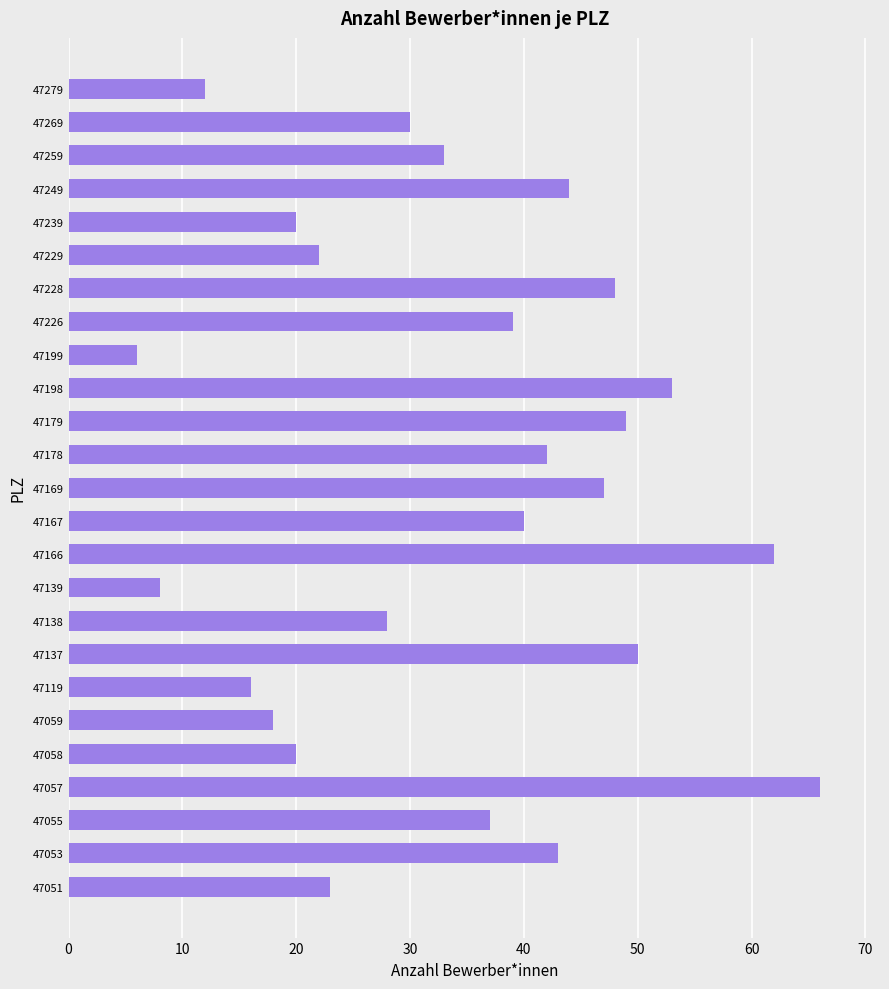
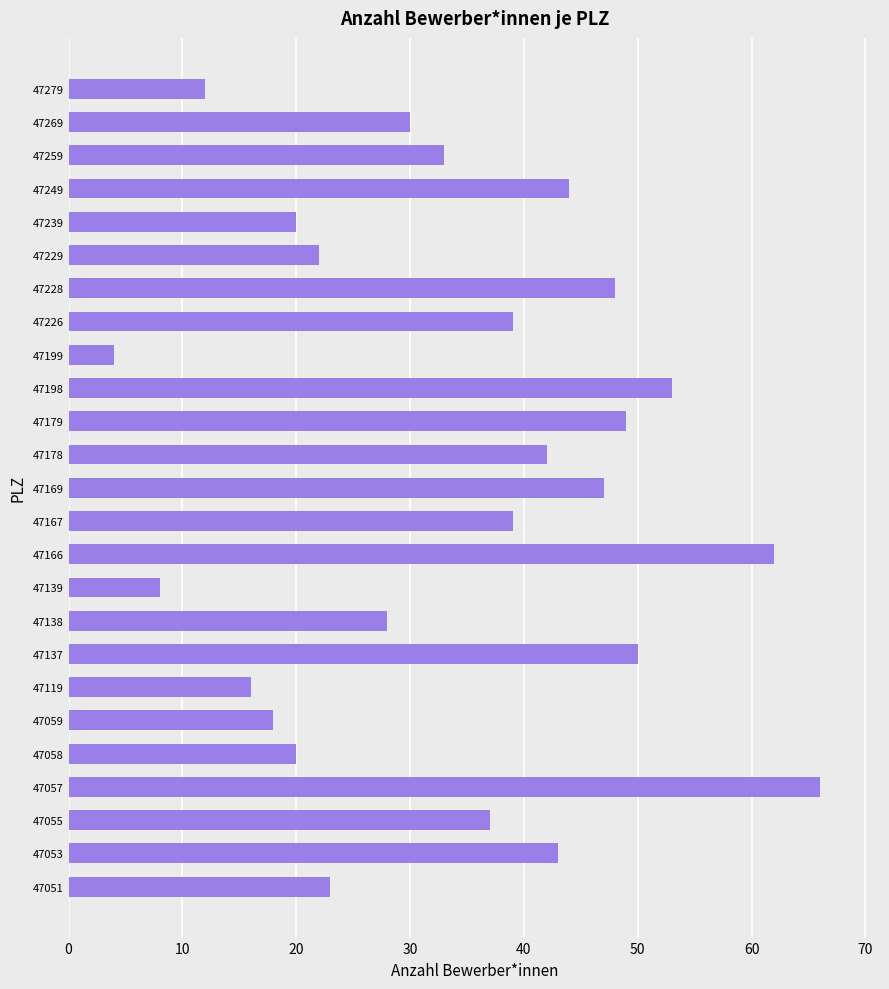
  {
    "47279": 12,
    "47269": 30,
    "47259": 33,
    "47249": 44,
    "47239": 20,
    "47229": 22,
    "47228": 48,
    "47226": 39,
-   "47199": 6,
+   "47199": 4,
    "47198": 53,
    "47179": 49,
    "47178": 42,
    "47169": 47,
-   "47167": 40,
+   "47167": 39,
    "47166": 62,
    "47139": 8,
    "47138": 28,
    "47137": 50,
    "47119": 16,
    "47059": 18,
    "47058": 20,
    "47057": 66,
    "47055": 37,
    "47053": 43,
    "47051": 23
  }
